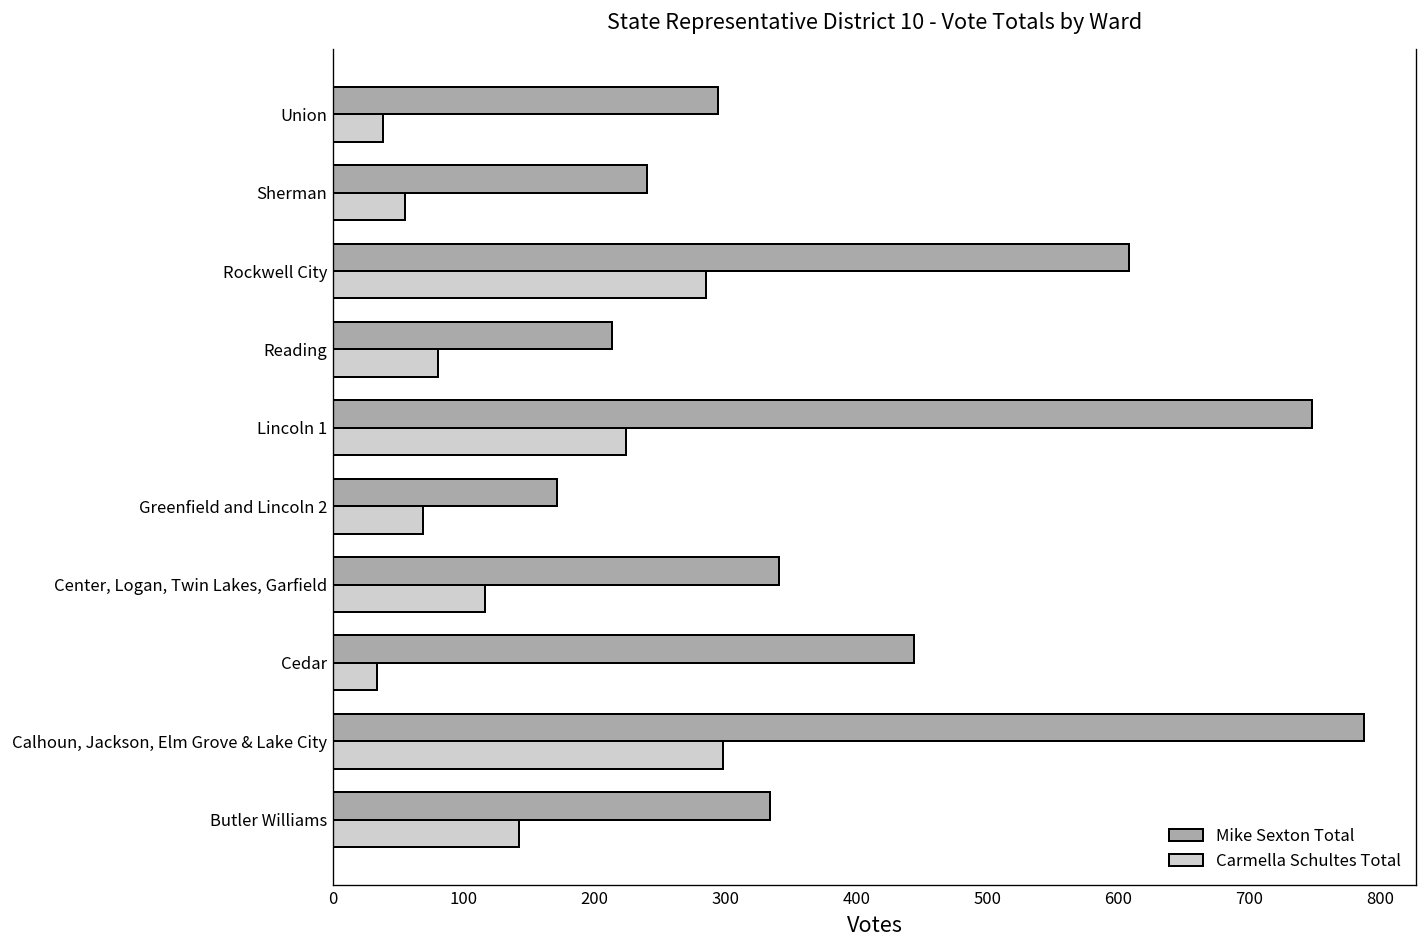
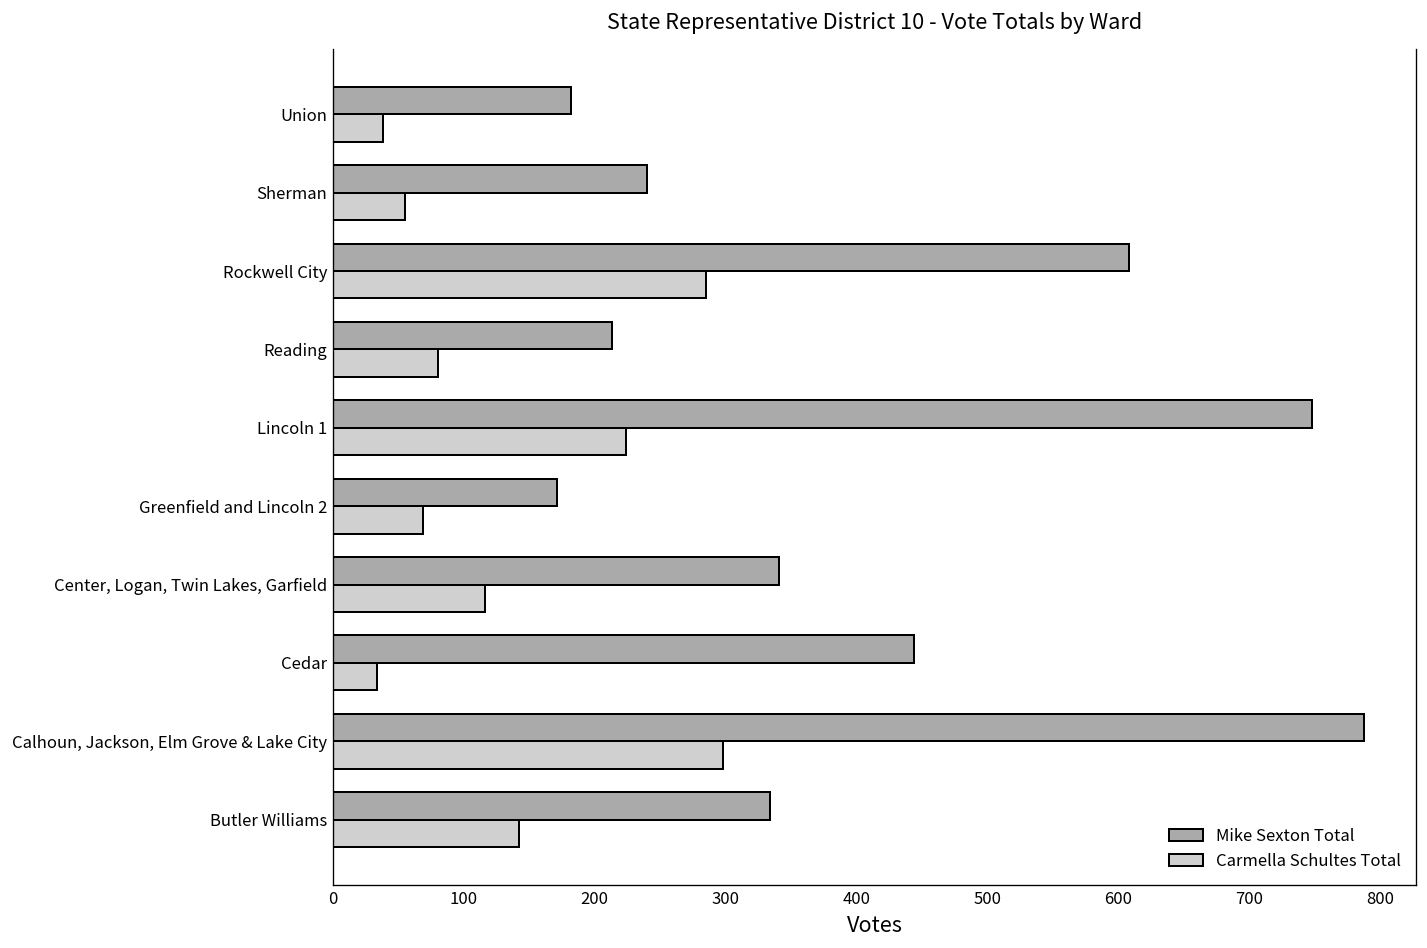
  {
    "Mike Sexton Total": {
-     "Union": 294,
+     "Union": 182,
      "Sherman": 240,
      "Rockwell City": 608,
      "Reading": 213,
      "Lincoln 1": 748,
      "Greenfield and Lincoln 2": 171,
      "Center, Logan, Twin Lakes, Garfield": 341,
      "Cedar": 444,
      "Calhoun, Jackson, Elm Grove & Lake City": 788,
      "Butler Williams": 334
    },
    "Carmella Schultes Total": {
      "Union": 38,
      "Sherman": 55,
      "Rockwell City": 285,
      "Reading": 80,
      "Lincoln 1": 224,
      "Greenfield and Lincoln 2": 69,
      "Center, Logan, Twin Lakes, Garfield": 116,
      "Cedar": 34,
      "Calhoun, Jackson, Elm Grove & Lake City": 298,
      "Butler Williams": 142
    }
  }
